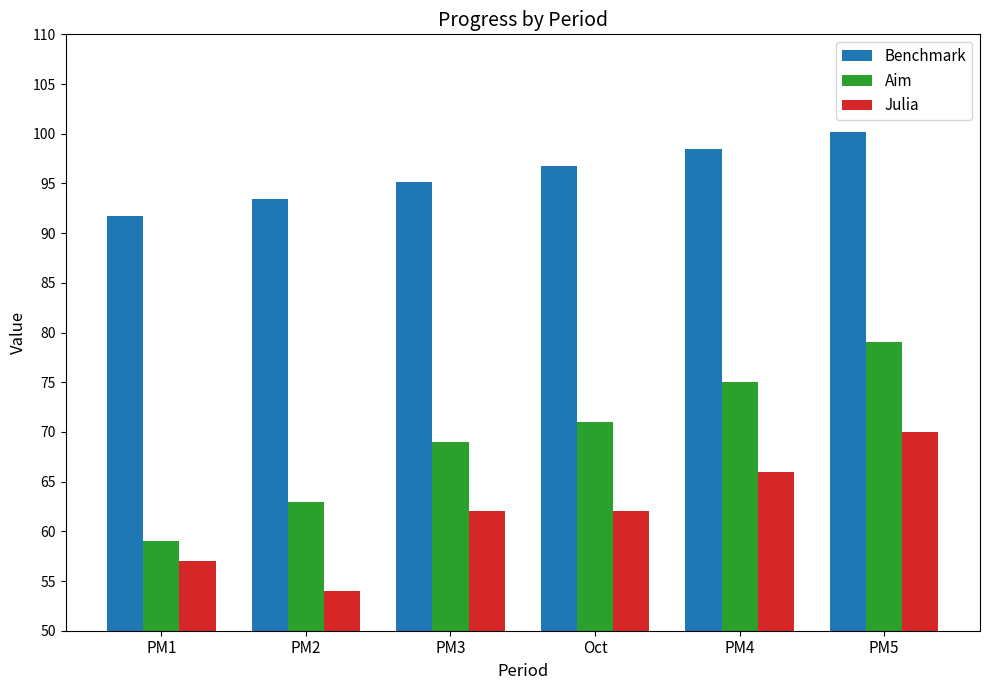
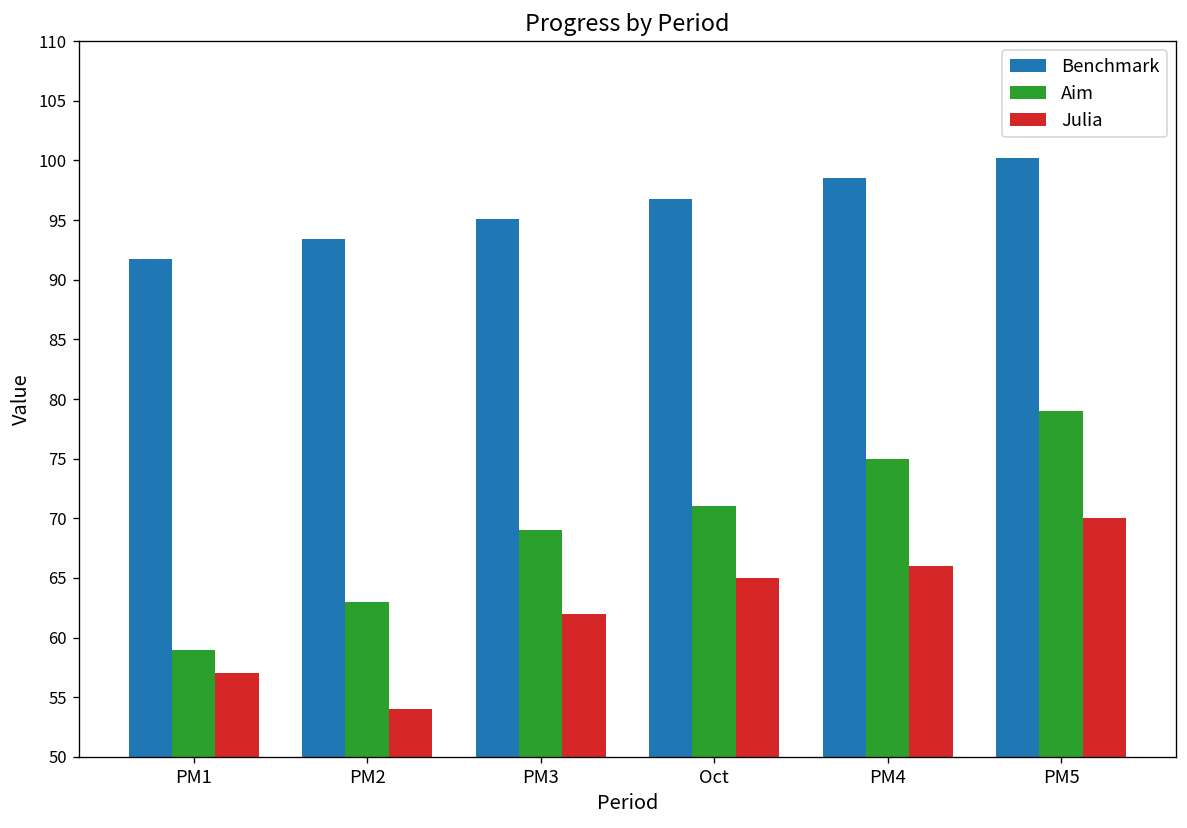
  {
    "Benchmark": {
      "PM1": 92,
      "PM2": 93,
      "PM3": 95,
      "Oct": 97,
      "PM4": 99,
      "PM5": 100
    },
    "Aim": {
      "PM1": 59,
      "PM2": 63,
      "PM3": 69,
      "Oct": 71,
      "PM4": 75,
      "PM5": 79
    },
    "Julia": {
      "PM1": 57,
      "PM2": 54,
      "PM3": 62,
-     "Oct": 62,
+     "Oct": 65,
      "PM4": 66,
      "PM5": 70
    }
  }
